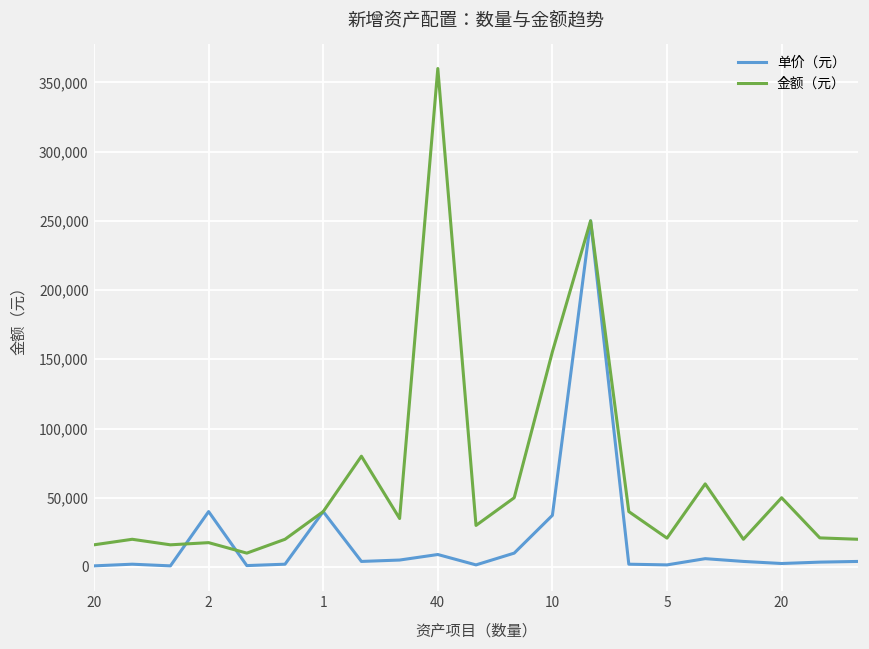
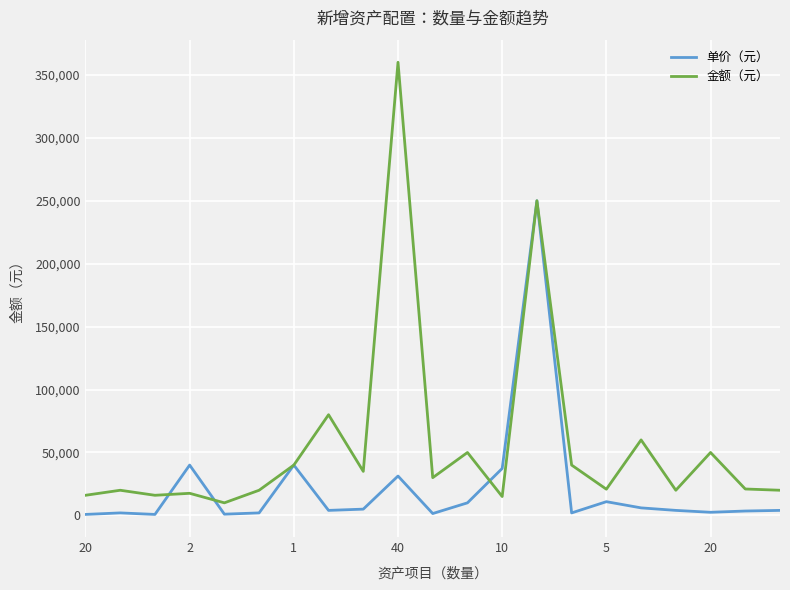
  {
    "单价（元）": {
      "2": "40,000",
-     "40": "9,000",
+     "40": "31,000",
      "10": "37,000",
-     "5": "2,000"
+     "5": "11,000"
    },
    "金额（元）": {
      "2": "18,000",
      "40": "360,000",
-     "10": "155,000",
+     "10": "15,000",
      "5": "21,000"
    }
  }
